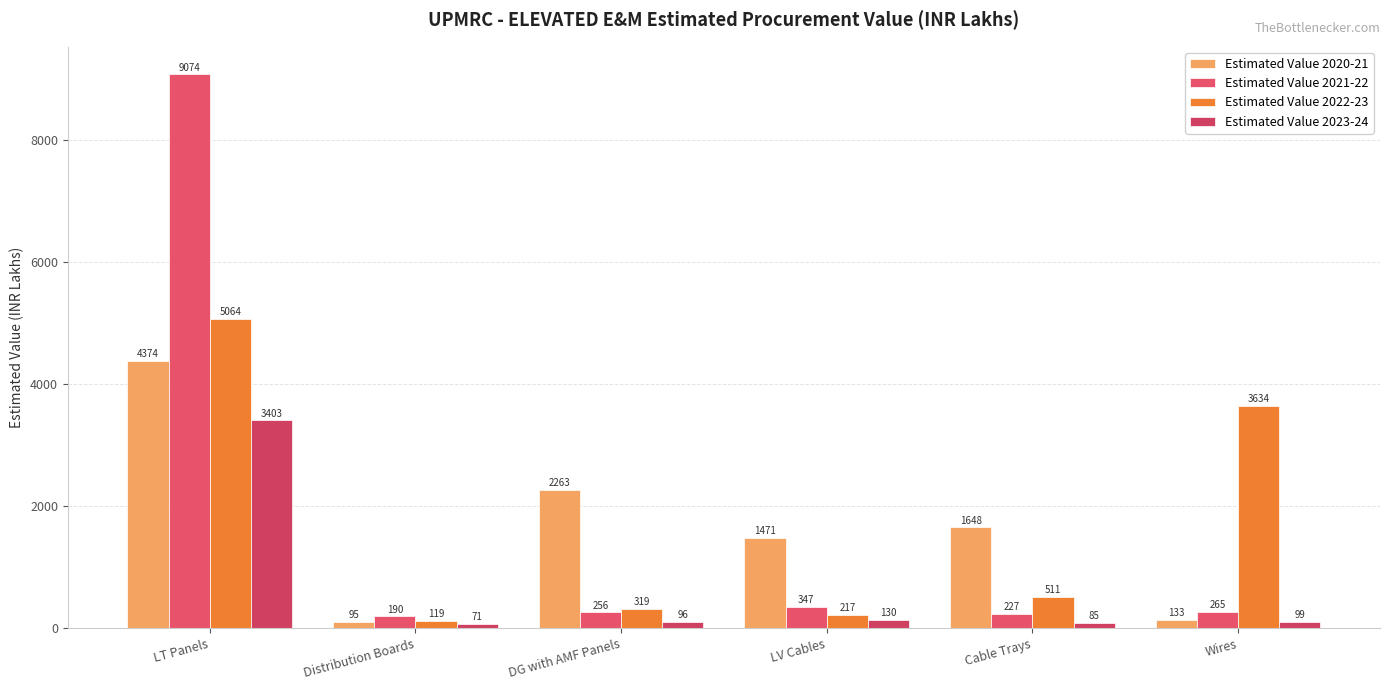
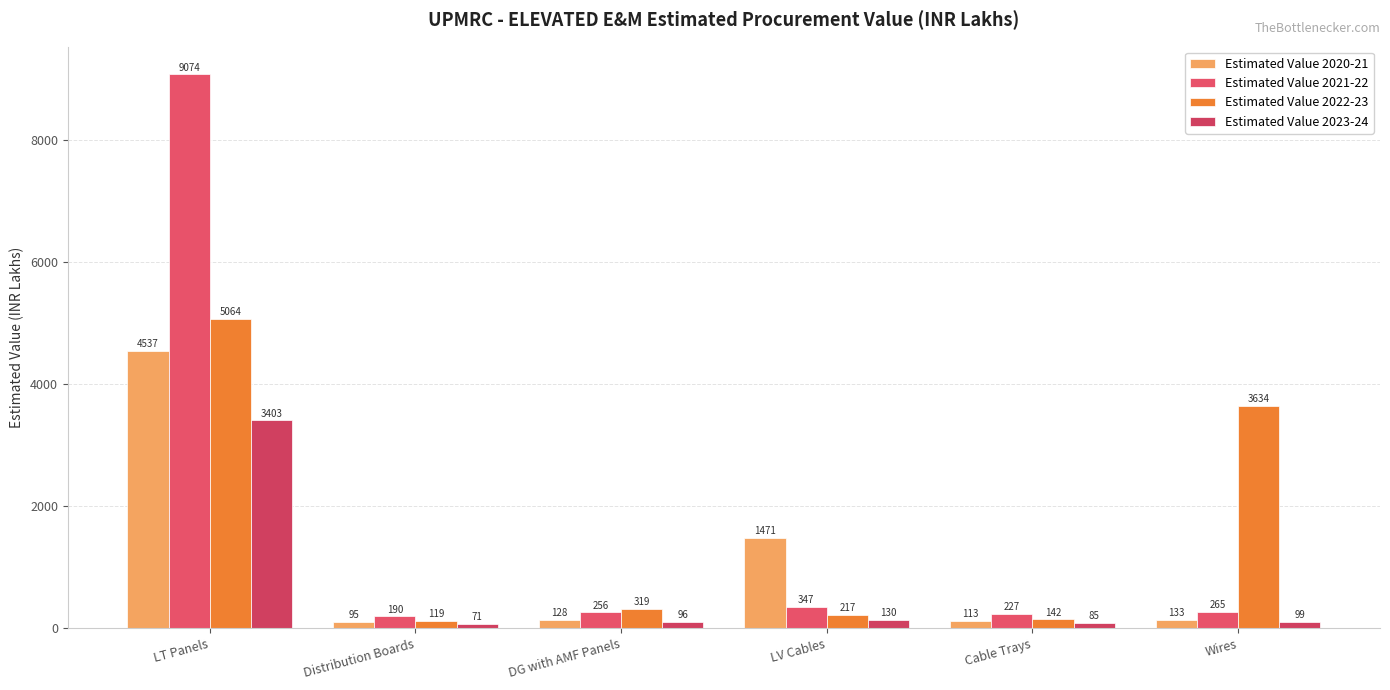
  {
    "Estimated Value 2020-21": {
-     "LT Panels": 4374,
+     "LT Panels": 4537,
      "Distribution Boards": 95,
-     "DG with AMF Panels": 2263,
+     "DG with AMF Panels": 128,
      "LV Cables": 1471,
-     "Cable Trays": 1648,
+     "Cable Trays": 113,
      "Wires": 133
    },
    "Estimated Value 2022-23": {
      "LT Panels": 5064,
      "Distribution Boards": 119,
      "DG with AMF Panels": 319,
      "LV Cables": 217,
-     "Cable Trays": 511,
+     "Cable Trays": 142,
      "Wires": 3634
    }
  }
